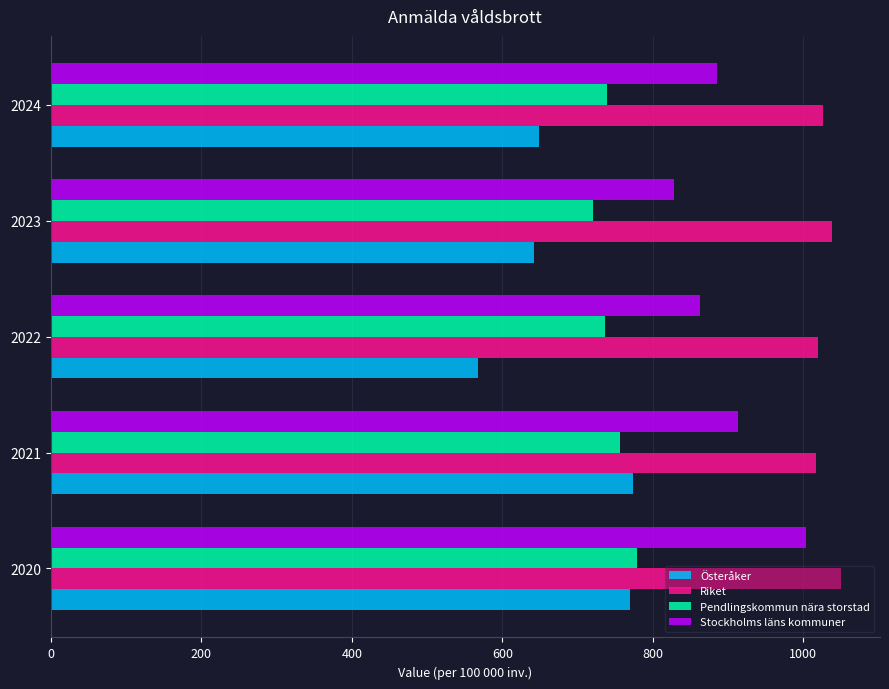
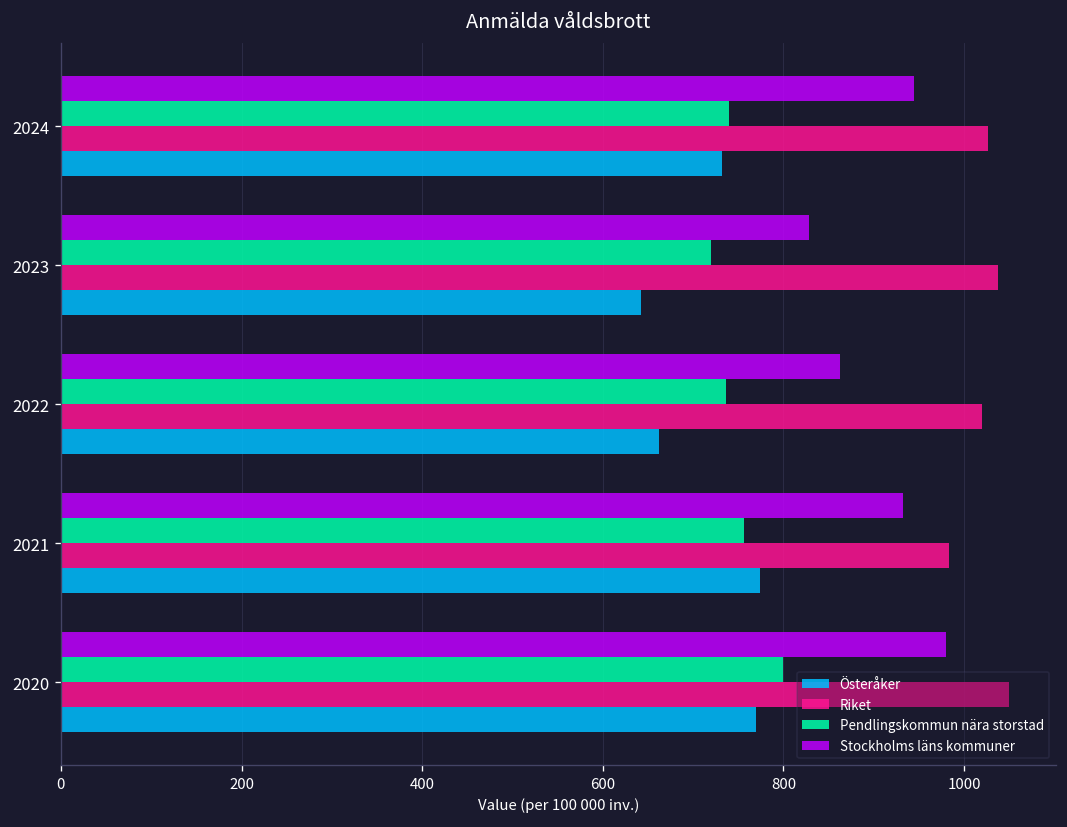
  {
    "Österåker": {
-     "2024": 650,
+     "2024": 730,
      "2023": 640,
-     "2022": 570,
+     "2022": 660,
      "2021": 770,
      "2020": 770
    },
    "Riket": {
      "2024": 1030,
      "2023": 1040,
      "2022": 1020,
-     "2021": 1020
+     "2021": 980
    },
    "Pendlingskommun nära storstad": {
      "2024": 740,
      "2023": 720,
      "2022": 740,
      "2021": 760,
-     "2020": 780
+     "2020": 800
    },
    "Stockholms läns kommuner": {
-     "2024": 880,
+     "2024": 940,
      "2023": 830,
      "2022": 860,
-     "2021": 910,
-     "2020": 1000
+     "2021": 930,
+     "2020": 980
    }
  }
